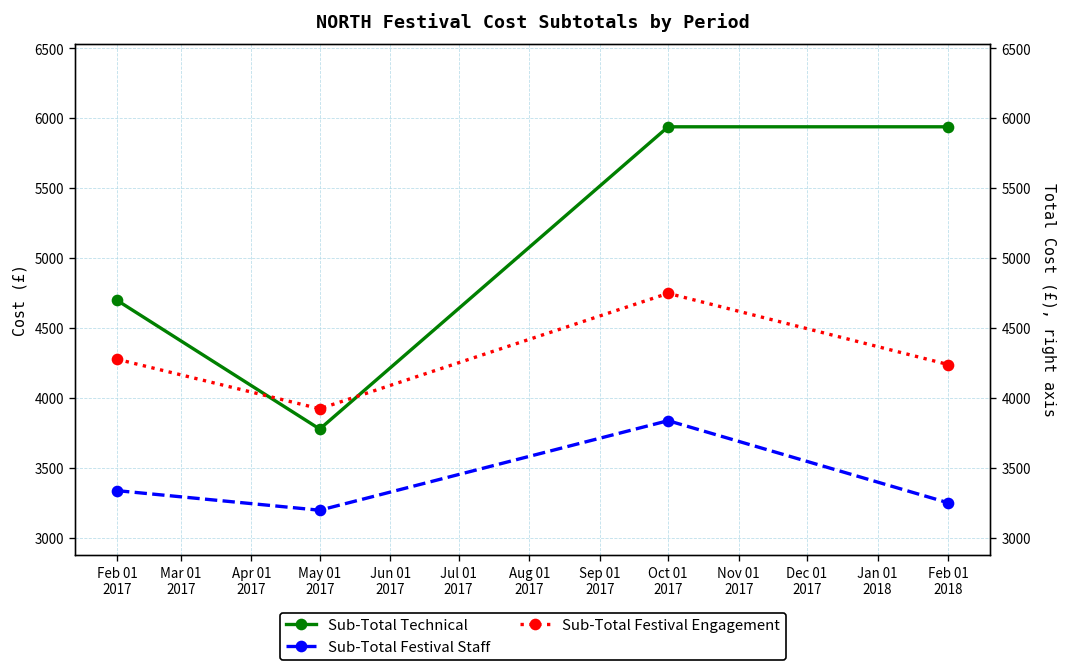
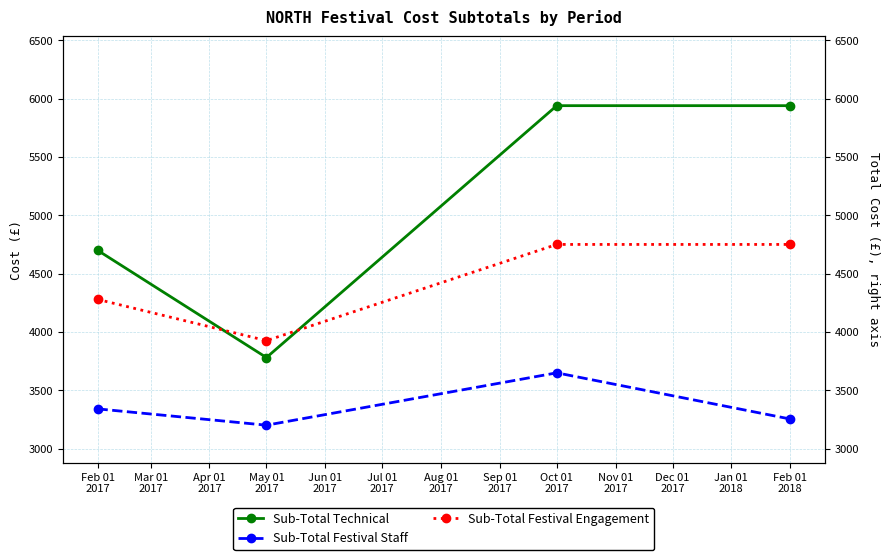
  {
    "Sub-Total Technical": {
      "Feb 01 2017": 4700,
      "May 01 2017": 3780,
      "Oct 01 2017": 5940,
      "Feb 01 2018": 5940
    },
    "Sub-Total Festival Staff": {
      "Feb 01 2017": 3340,
      "May 01 2017": 3200,
-     "Oct 01 2017": 3840,
+     "Oct 01 2017": 3650,
      "Feb 01 2018": 3250
    },
    "Sub-Total Festival Engagement": {
      "Feb 01 2017": 4280,
      "May 01 2017": 3930,
      "Oct 01 2017": 4750,
-     "Feb 01 2018": 4240
+     "Feb 01 2018": 4750
    }
  }
